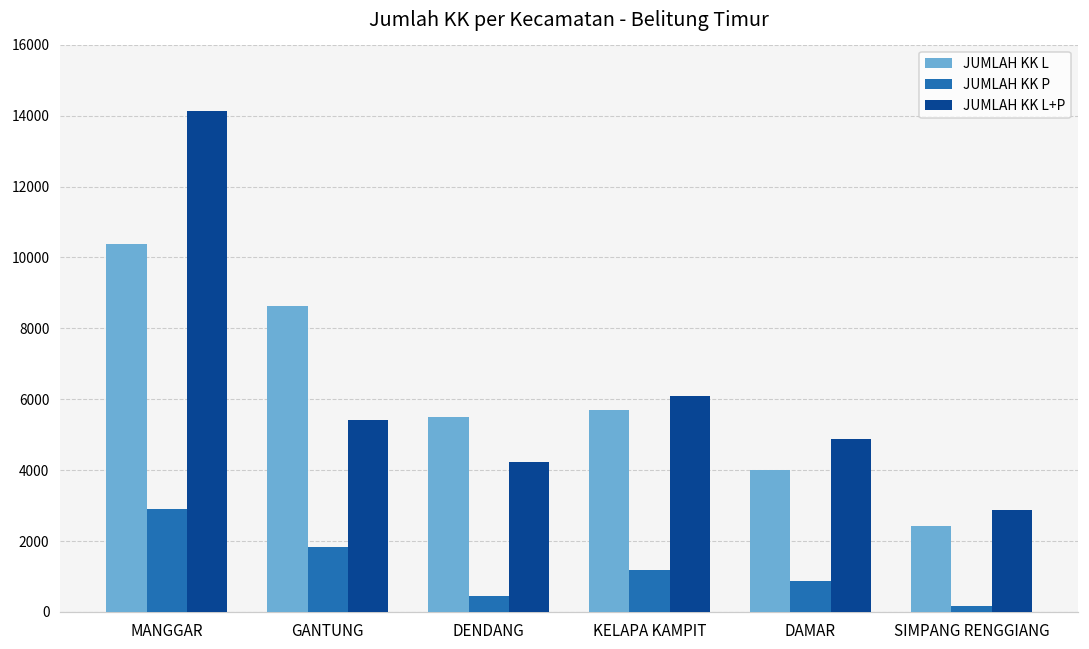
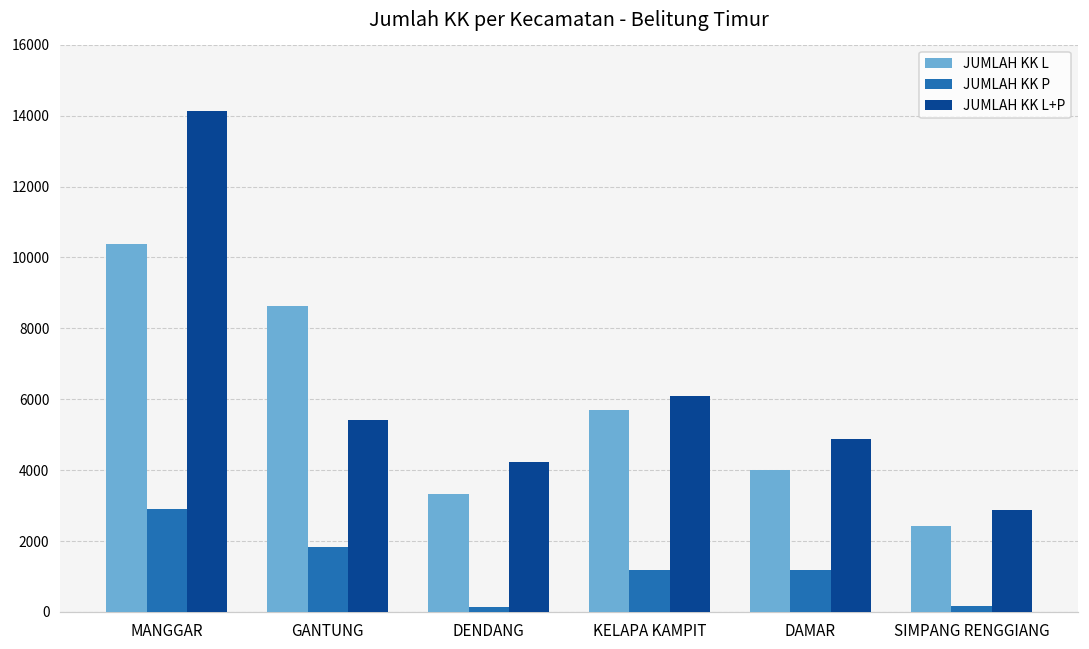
  {
    "JUMLAH KK L": {
      "MANGGAR": 10400,
      "GANTUNG": 8600,
-     "DENDANG": 5500,
+     "DENDANG": 3300,
      "KELAPA KAMPIT": 5700,
      "DAMAR": 4000,
      "SIMPANG RENGGIANG": 2400
    },
    "JUMLAH KK P": {
      "MANGGAR": 2900,
      "GANTUNG": 1800,
-     "DENDANG": 500,
+     "DENDANG": 100,
      "KELAPA KAMPIT": 1200,
-     "DAMAR": 900,
+     "DAMAR": 1200,
      "SIMPANG RENGGIANG": 200
    },
    "JUMLAH KK L+P": {
      "MANGGAR": 14100,
      "GANTUNG": 5400,
      "DENDANG": 4200,
      "KELAPA KAMPIT": 6100,
      "DAMAR": 4900,
      "SIMPANG RENGGIANG": 2900
    }
  }
